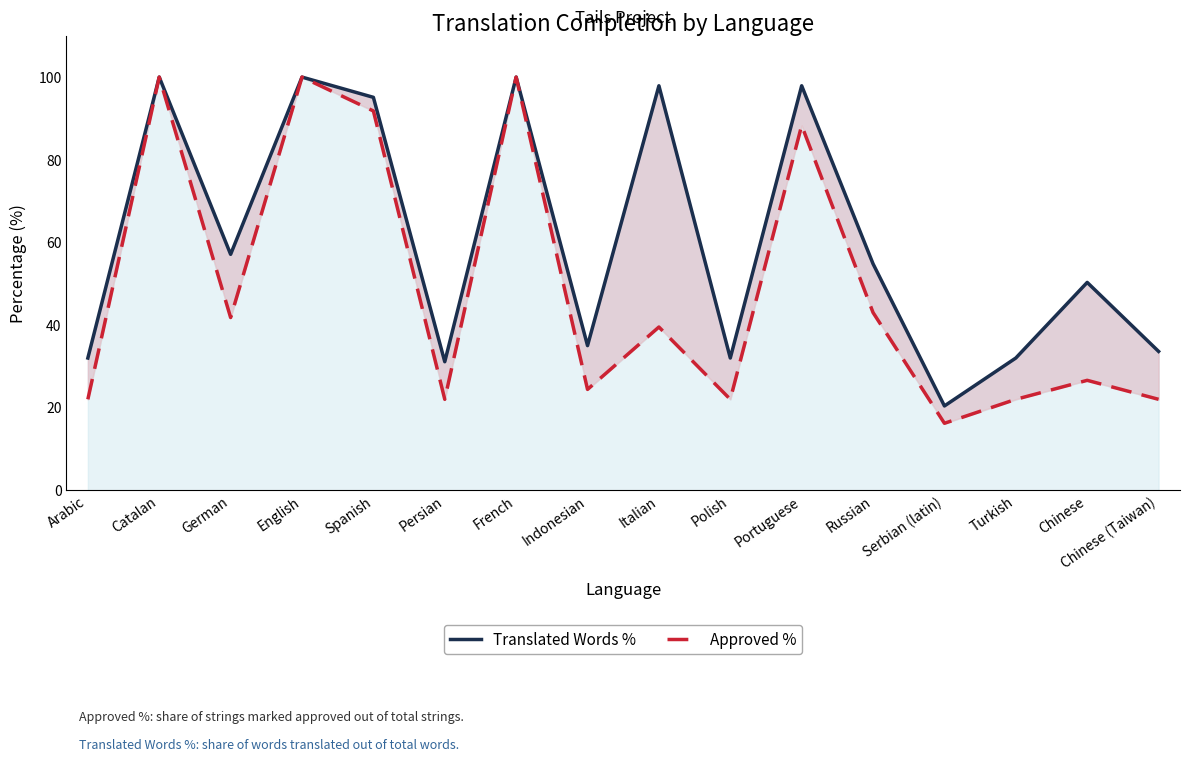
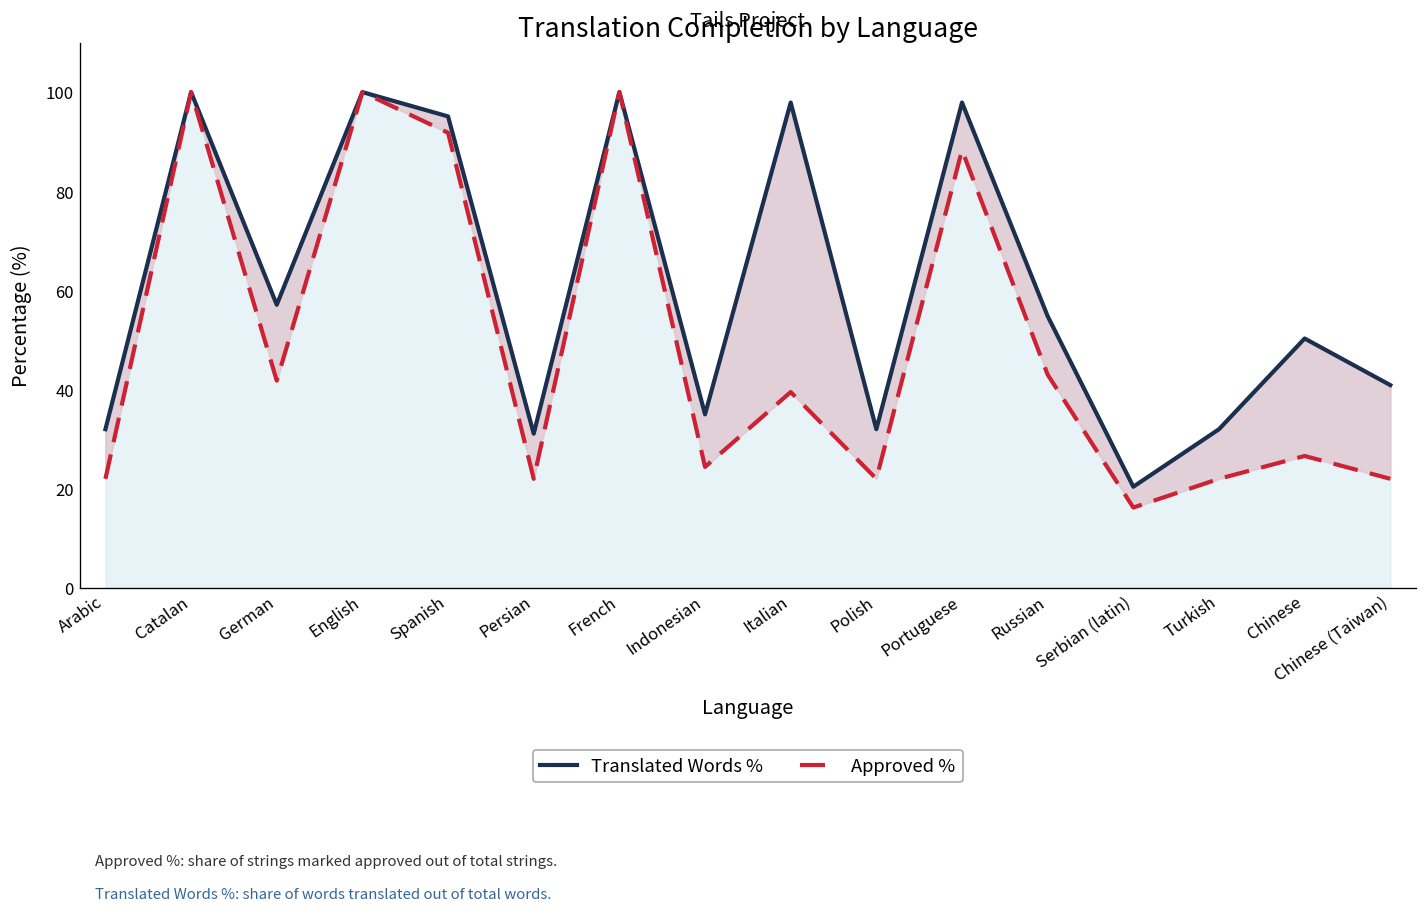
  {
    "Translated Words %": {
      "Arabic": 32,
      "German": 57,
      "Spanish": 95,
      "Persian": 31,
      "Indonesian": 35,
      "Italian": 98,
      "Polish": 32,
      "Portuguese": 98,
      "Russian": 55,
      "Serbian (latin)": 20,
      "Turkish": 32,
      "Chinese": 50,
-     "Chinese (Taiwan)": 34
+     "Chinese (Taiwan)": 41
    },
    "Approved %": {
      "Arabic": 22,
      "German": 42,
      "Spanish": 92,
      "Persian": 22,
      "Indonesian": 24,
      "Italian": 40,
      "Polish": 22,
      "Portuguese": 88,
      "Russian": 43,
      "Serbian (latin)": 16,
      "Turkish": 22,
      "Chinese": 27,
      "Chinese (Taiwan)": 22
    }
  }
